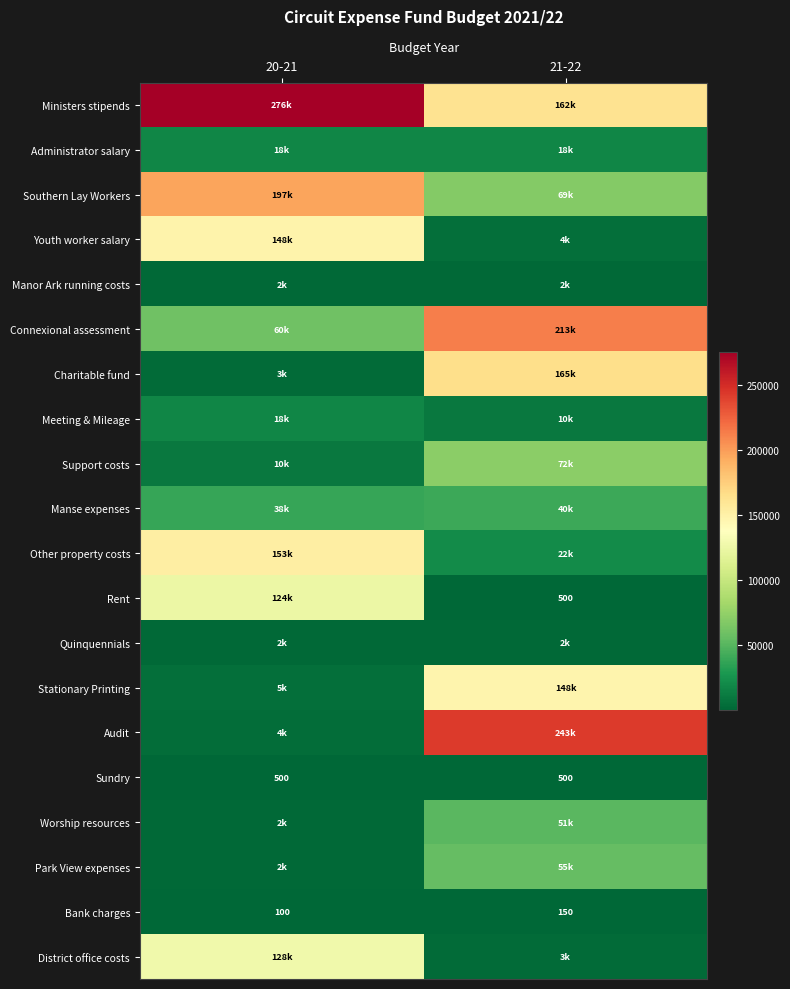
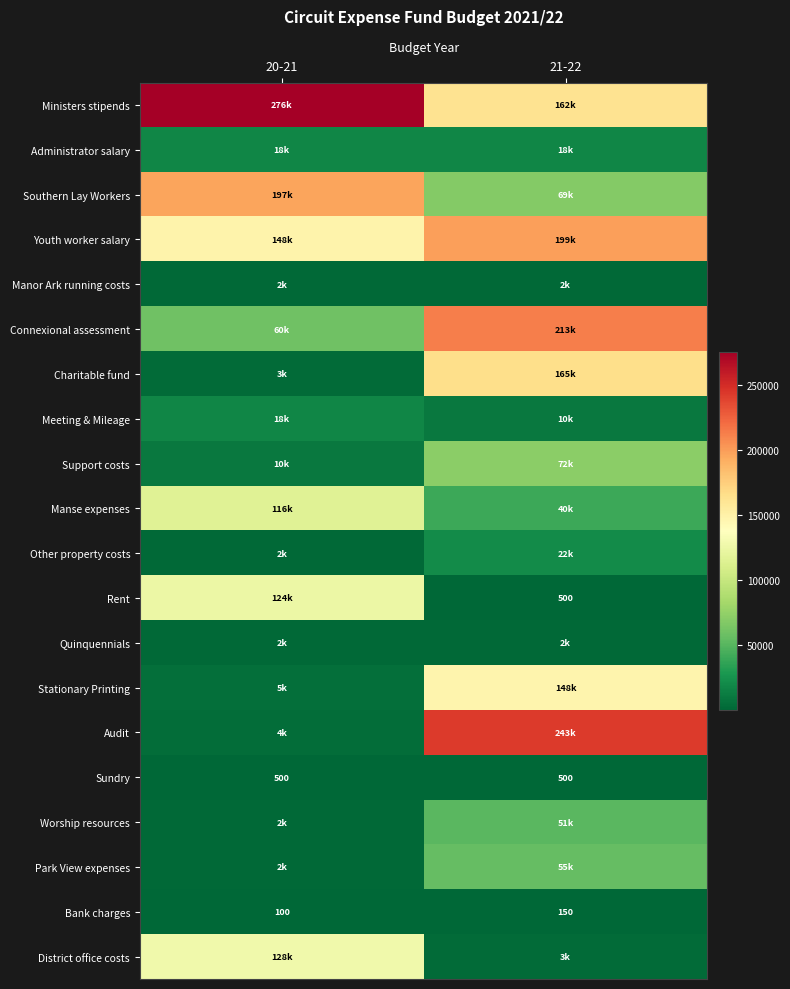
  {
    "Ministers stipends": {
      "20-21": "276k",
      "21-22": "162k"
    },
    "Administrator salary": {
      "20-21": "18k",
      "21-22": "18k"
    },
    "Southern Lay Workers": {
      "20-21": "197k",
      "21-22": "69k"
    },
    "Youth worker salary": {
      "20-21": "148k",
-     "21-22": "4k"
+     "21-22": "199k"
    },
    "Manor Ark running costs": {
      "20-21": "2k",
      "21-22": "2k"
    },
    "Connexional assessment": {
      "20-21": "60k",
      "21-22": "213k"
    },
    "Charitable fund": {
      "20-21": "3k",
      "21-22": "165k"
    },
    "Meeting & Mileage": {
      "20-21": "18k",
      "21-22": "10k"
    },
    "Support costs": {
      "20-21": "10k",
      "21-22": "72k"
    },
    "Manse expenses": {
-     "20-21": "38k",
+     "20-21": "116k",
      "21-22": "40k"
    },
    "Other property costs": {
-     "20-21": "153k",
+     "20-21": "2k",
      "21-22": "22k"
    },
    "Rent": {
      "20-21": "124k",
      "21-22": "500"
    },
    "Quinquennials": {
      "20-21": "2k",
      "21-22": "2k"
    },
    "Stationary Printing": {
      "20-21": "5k",
      "21-22": "148k"
    },
    "Audit": {
      "20-21": "4k",
      "21-22": "243k"
    },
    "Sundry": {
      "20-21": "500",
      "21-22": "500"
    },
    "Worship resources": {
      "20-21": "2k",
      "21-22": "51k"
    },
    "Park View expenses": {
      "20-21": "2k",
      "21-22": "55k"
    },
    "Bank charges": {
      "20-21": "100",
      "21-22": "150"
    },
    "District office costs": {
      "20-21": "128k",
      "21-22": "3k"
    }
  }
